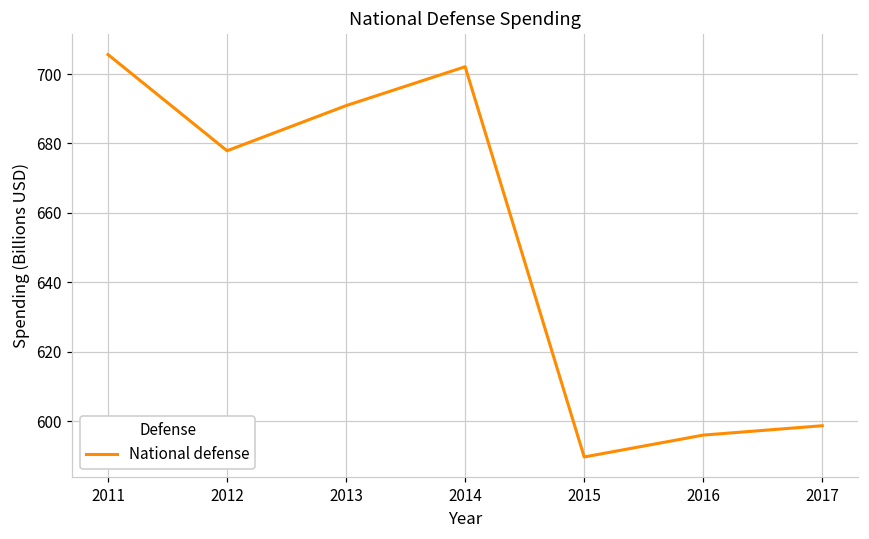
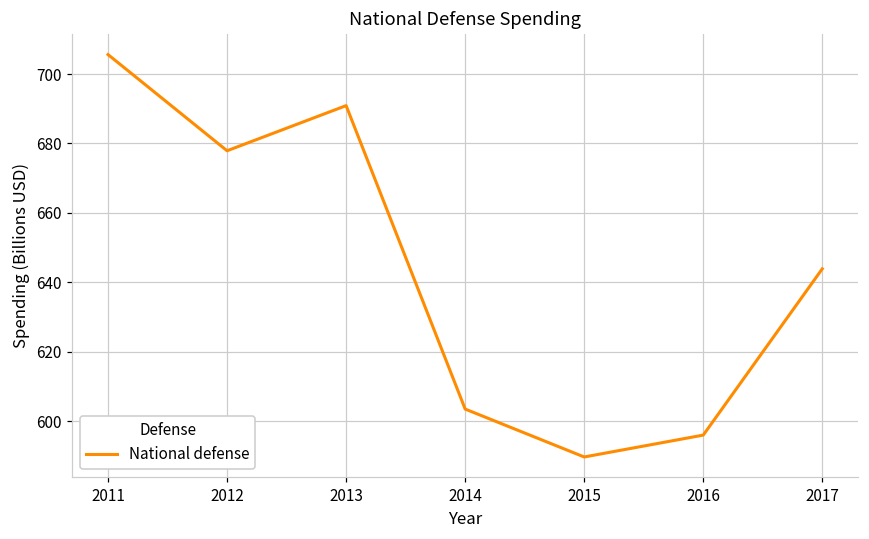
  {
    "2011": 706,
    "2012": 678,
    "2013": 691,
-   "2014": 702,
+   "2014": 604,
    "2015": 590,
    "2016": 596,
-   "2017": 599
+   "2017": 644
  }
